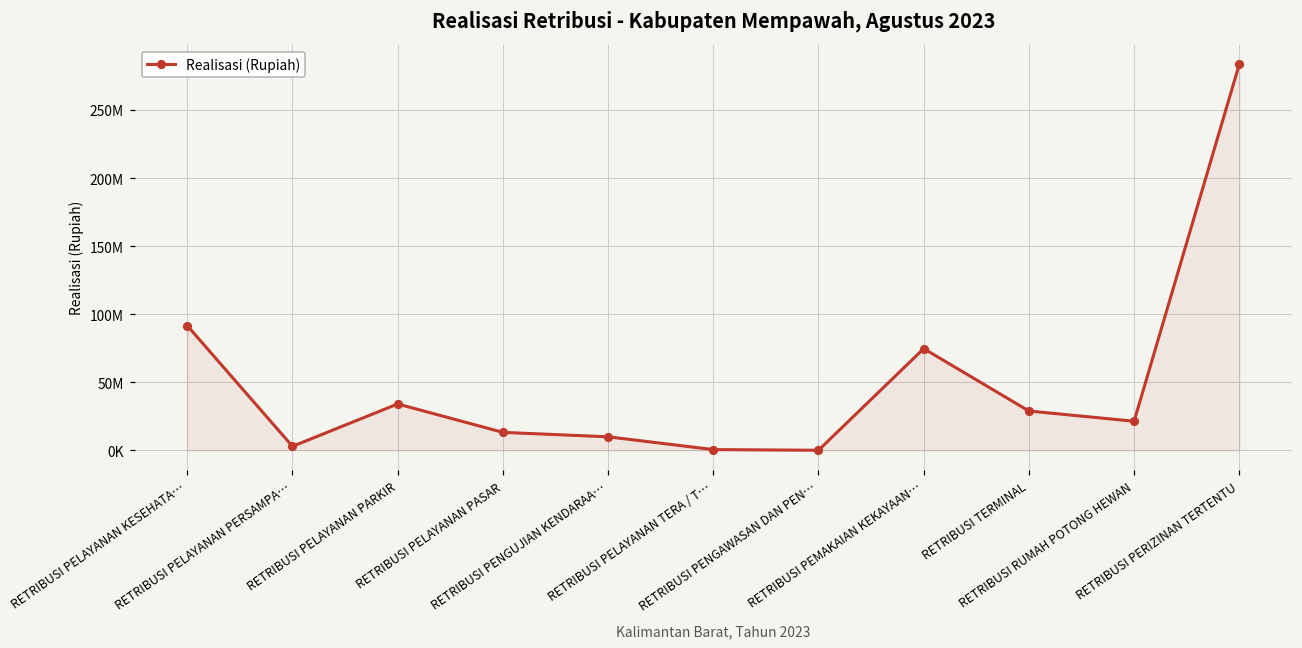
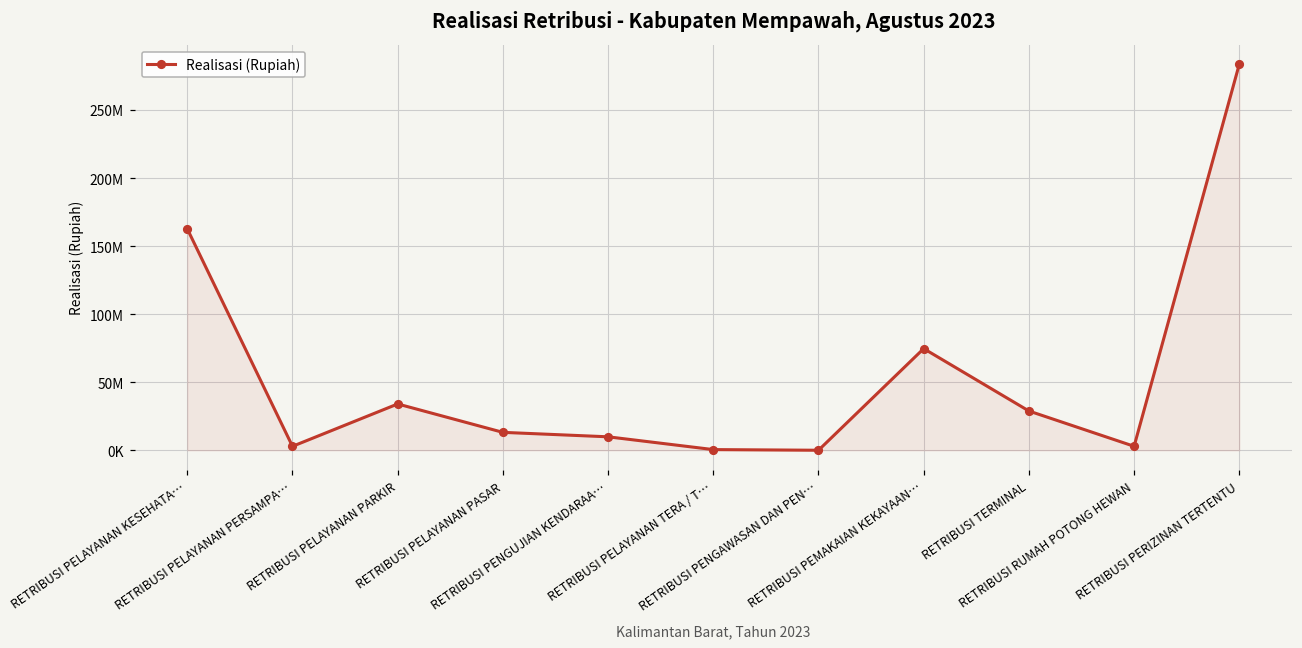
  {
-   "RETRIBUSI PELAYANAN KESEHATA…": 92000000,
+   "RETRIBUSI PELAYANAN KESEHATA…": 163000000,
    "RETRIBUSI PELAYANAN PERSAMPA…": 3000000,
    "RETRIBUSI PELAYANAN PARKIR": 34000000,
    "RETRIBUSI PELAYANAN PASAR": 13000000,
    "RETRIBUSI PENGUJIAN KENDARAA…": 10000000,
    "RETRIBUSI PELAYANAN TERA / T…": 0,
    "RETRIBUSI PENGAWASAN DAN PEN…": 0,
    "RETRIBUSI PEMAKAIAN KEKAYAAN…": 75000000,
    "RETRIBUSI TERMINAL": 29000000,
-   "RETRIBUSI RUMAH POTONG HEWAN": 21000000,
+   "RETRIBUSI RUMAH POTONG HEWAN": 3000000,
    "RETRIBUSI PERIZINAN TERTENTU": 284000000
  }
